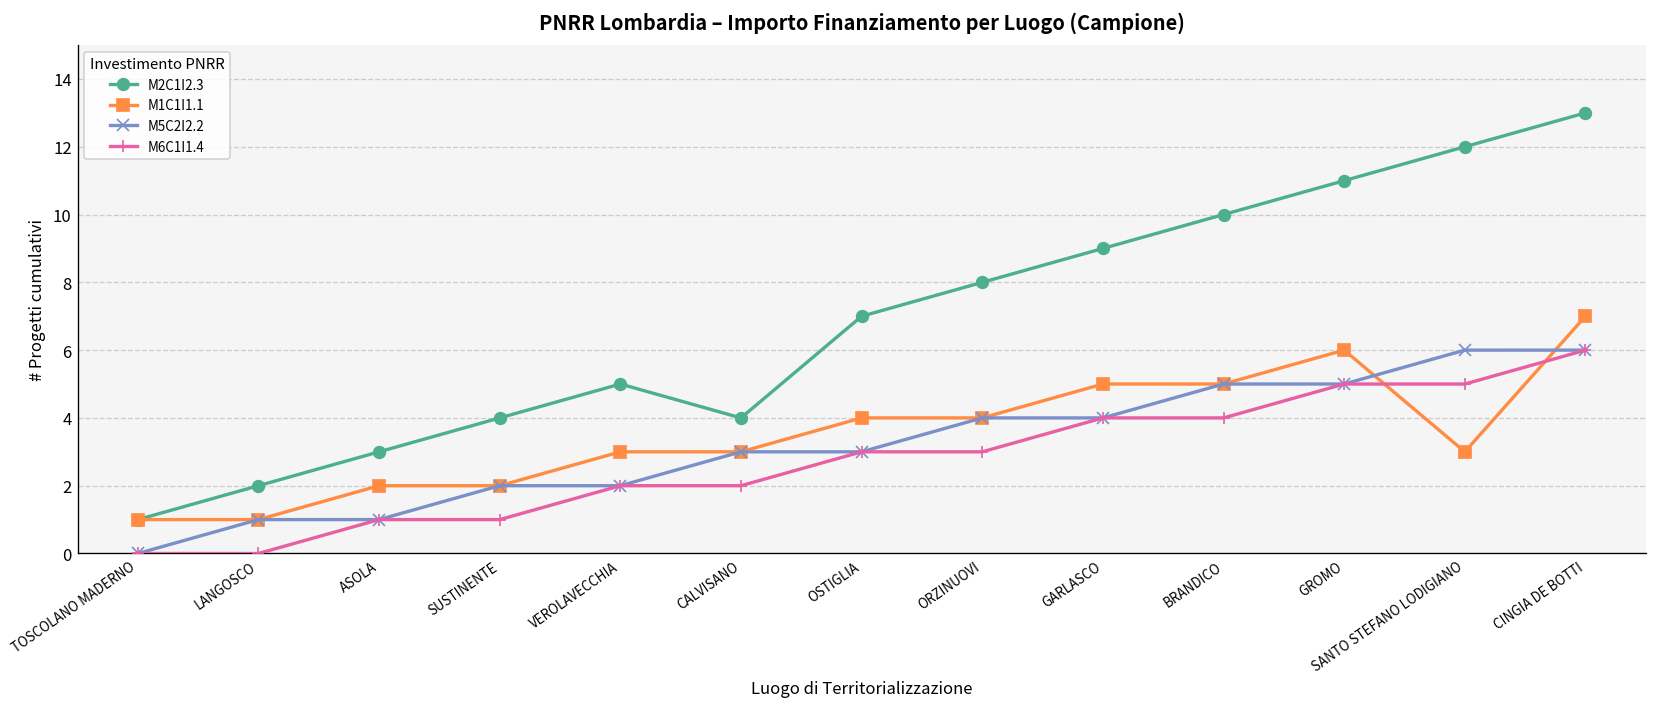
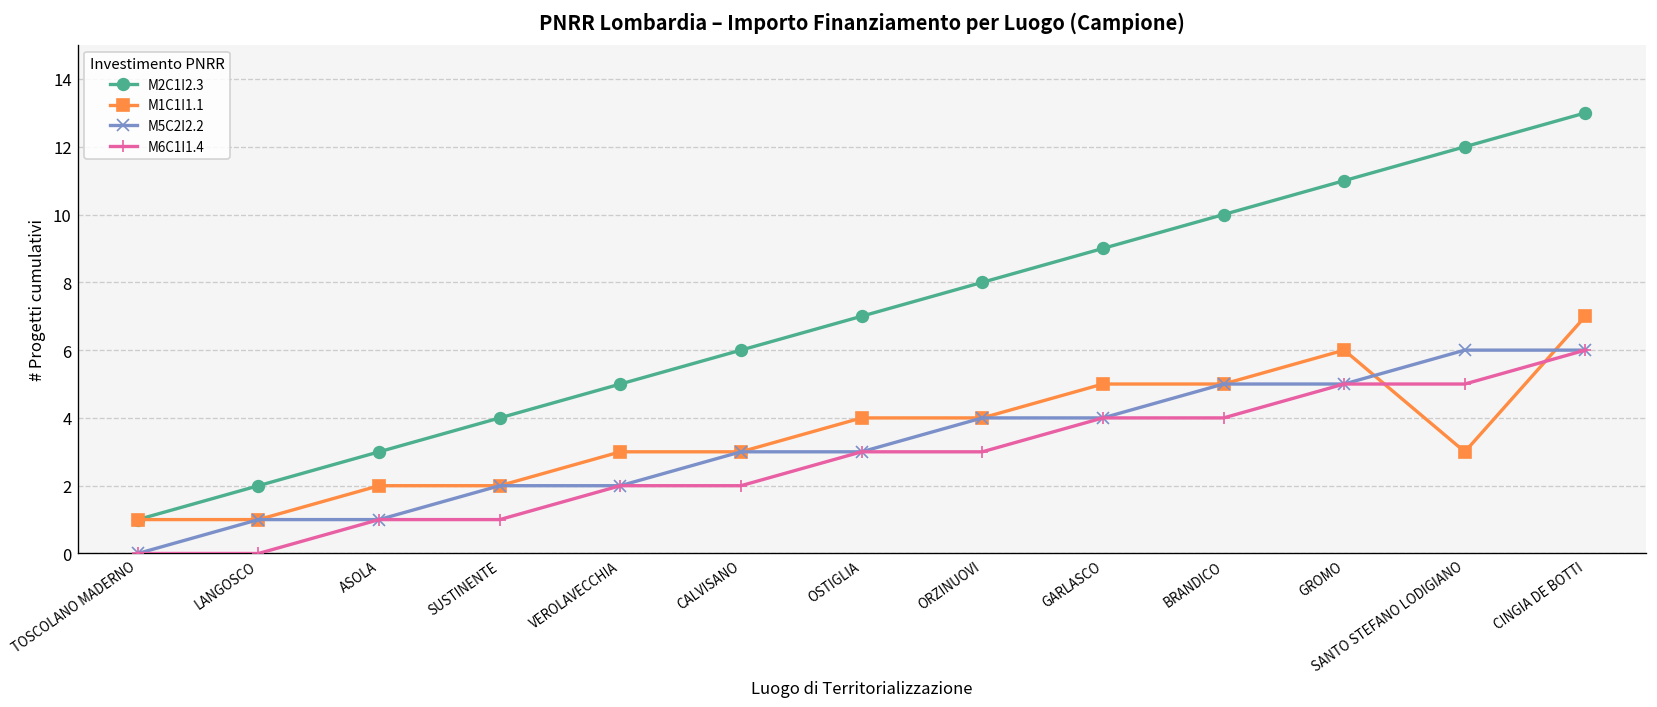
  {
    "M2C1I2.3": {
      "LANGOSCO": 2,
      "ASOLA": 3,
      "SUSTINENTE": 4,
      "VEROLAVECCHIA": 5,
-     "CALVISANO": 4,
+     "CALVISANO": 6,
      "OSTIGLIA": 7,
      "ORZINUOVI": 8,
      "GARLASCO": 9,
      "BRANDICO": 10,
      "GROMO": 11,
      "SANTO STEFANO LODIGIANO": 12,
      "CINGIA DE BOTTI": 13
    },
    "M1C1I1.1": {
      "ASOLA": 2,
      "VEROLAVECCHIA": 3,
      "OSTIGLIA": 4,
      "GARLASCO": 5,
      "GROMO": 6,
      "SANTO STEFANO LODIGIANO": 3,
      "CINGIA DE BOTTI": 7
    },
    "M5C2I2.2": {
      "SANTO STEFANO LODIGIANO": 6
    },
    "M6C1I1.4": {
      "LANGOSCO": 0,
      "SUSTINENTE": 1,
      "CALVISANO": 2,
      "ORZINUOVI": 3,
      "BRANDICO": 4,
      "SANTO STEFANO LODIGIANO": 5
    }
  }
